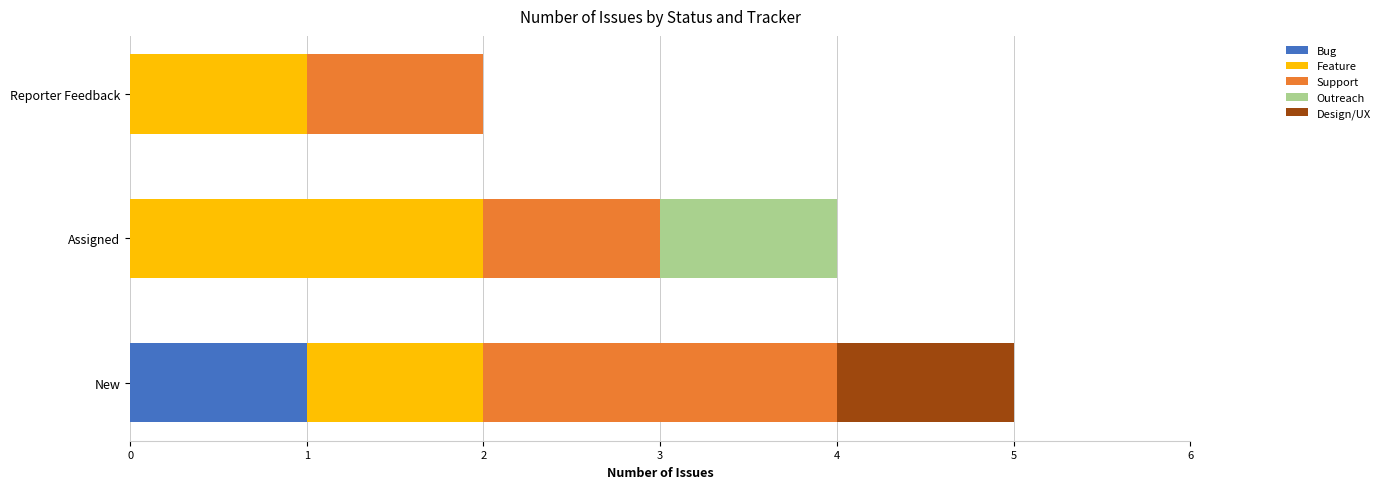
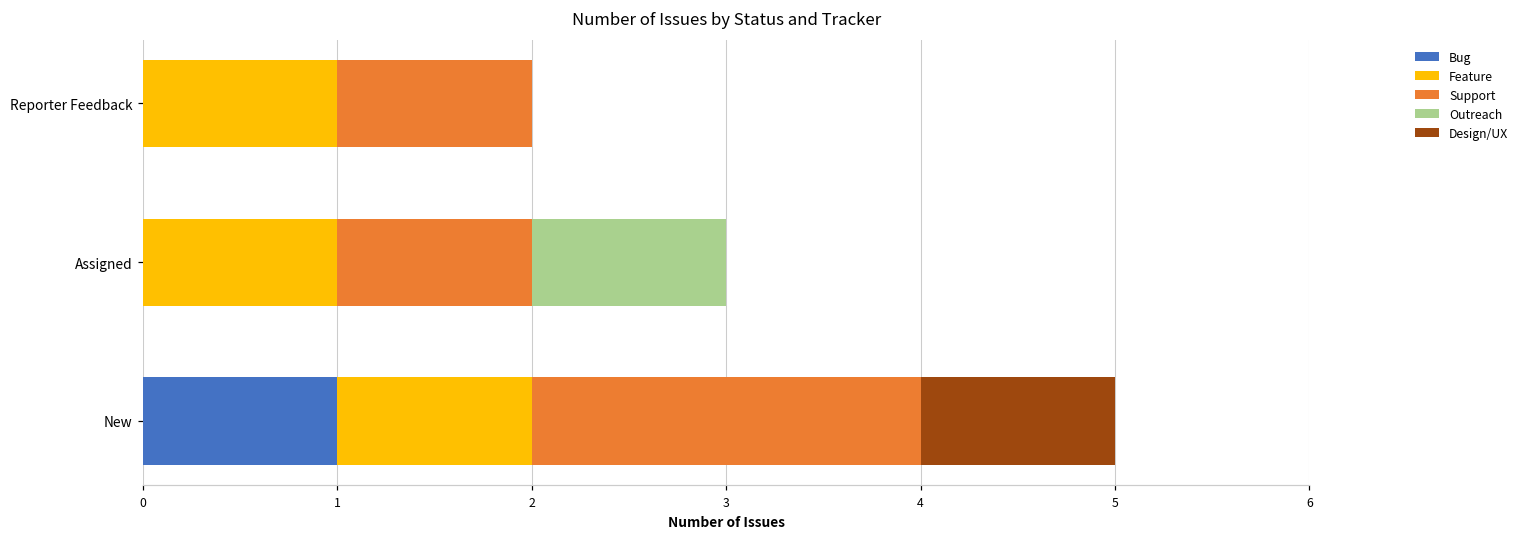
  {
    "Bug": {
      "Reporter Feedback": 0,
      "Assigned": 0,
      "New": 1
    },
    "Feature": {
-     "Assigned": 2
+     "Assigned": 1
    }
  }
